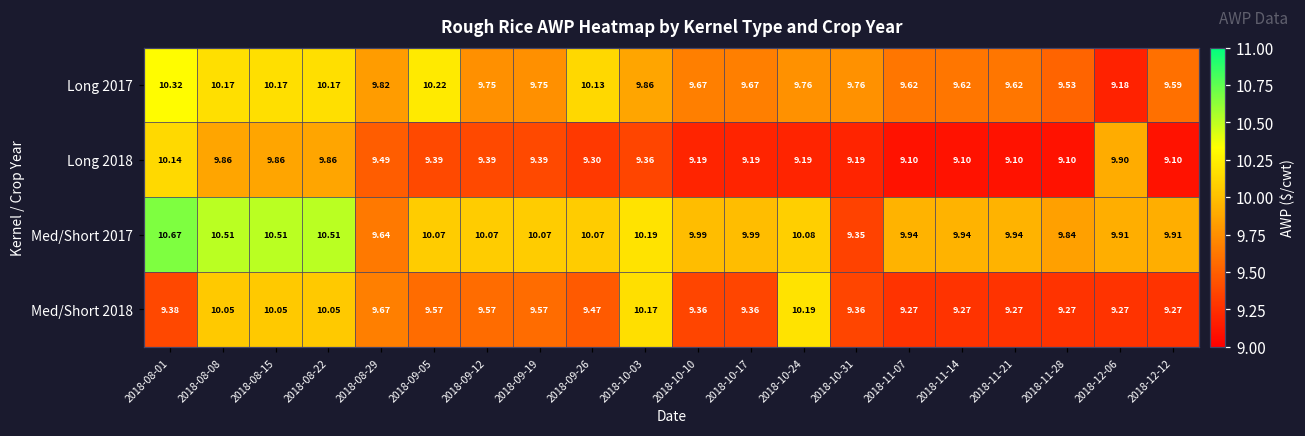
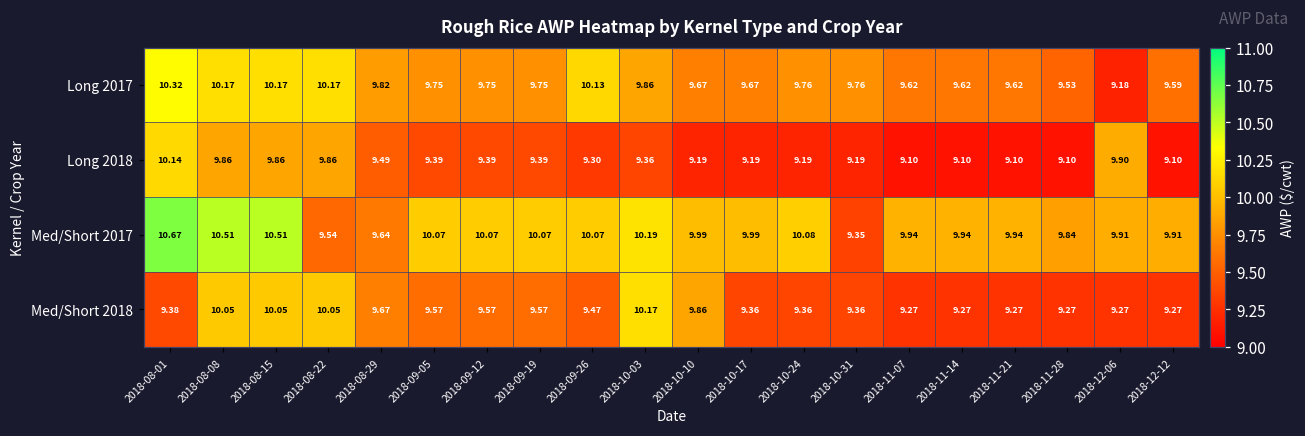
  {
    "Long 2017": {
      "2018-08-01": 10.32,
      "2018-08-08": 10.17,
      "2018-08-15": 10.17,
      "2018-08-22": 10.17,
      "2018-08-29": 9.82,
-     "2018-09-05": 10.22,
+     "2018-09-05": 9.75,
      "2018-09-12": 9.75,
      "2018-09-19": 9.75,
      "2018-09-26": 10.13,
      "2018-10-03": 9.86,
      "2018-10-10": 9.67,
      "2018-10-17": 9.67,
      "2018-10-24": 9.76,
      "2018-10-31": 9.76,
      "2018-11-07": 9.62,
      "2018-11-14": 9.62,
      "2018-11-21": 9.62,
      "2018-11-28": 9.53,
      "2018-12-06": 9.18,
      "2018-12-12": 9.59
    },
    "Long 2018": {
      "2018-08-01": 10.14,
      "2018-08-08": 9.86,
      "2018-08-15": 9.86,
      "2018-08-22": 9.86,
      "2018-08-29": 9.49,
      "2018-09-05": 9.39,
      "2018-09-12": 9.39,
      "2018-09-19": 9.39,
      "2018-09-26": 9.30,
      "2018-10-03": 9.36,
      "2018-10-10": 9.19,
      "2018-10-17": 9.19,
      "2018-10-24": 9.19,
      "2018-10-31": 9.19,
      "2018-11-07": 9.10,
      "2018-11-14": 9.10,
      "2018-11-21": 9.10,
      "2018-11-28": 9.10,
      "2018-12-06": 9.90,
      "2018-12-12": 9.10
    },
    "Med/Short 2017": {
      "2018-08-01": 10.67,
      "2018-08-08": 10.51,
      "2018-08-15": 10.51,
-     "2018-08-22": 10.51,
+     "2018-08-22": 9.54,
      "2018-08-29": 9.64,
      "2018-09-05": 10.07,
      "2018-09-12": 10.07,
      "2018-09-19": 10.07,
      "2018-09-26": 10.07,
      "2018-10-03": 10.19,
      "2018-10-10": 9.99,
      "2018-10-17": 9.99,
      "2018-10-24": 10.08,
      "2018-10-31": 9.35,
      "2018-11-07": 9.94,
      "2018-11-14": 9.94,
      "2018-11-21": 9.94,
      "2018-11-28": 9.84,
      "2018-12-06": 9.91,
      "2018-12-12": 9.91
    },
    "Med/Short 2018": {
      "2018-08-01": 9.38,
      "2018-08-08": 10.05,
      "2018-08-15": 10.05,
      "2018-08-22": 10.05,
      "2018-08-29": 9.67,
      "2018-09-05": 9.57,
      "2018-09-12": 9.57,
      "2018-09-19": 9.57,
      "2018-09-26": 9.47,
      "2018-10-03": 10.17,
-     "2018-10-10": 9.36,
+     "2018-10-10": 9.86,
      "2018-10-17": 9.36,
-     "2018-10-24": 10.19,
+     "2018-10-24": 9.36,
      "2018-10-31": 9.36,
      "2018-11-07": 9.27,
      "2018-11-14": 9.27,
      "2018-11-21": 9.27,
      "2018-11-28": 9.27,
      "2018-12-06": 9.27,
      "2018-12-12": 9.27
    }
  }
